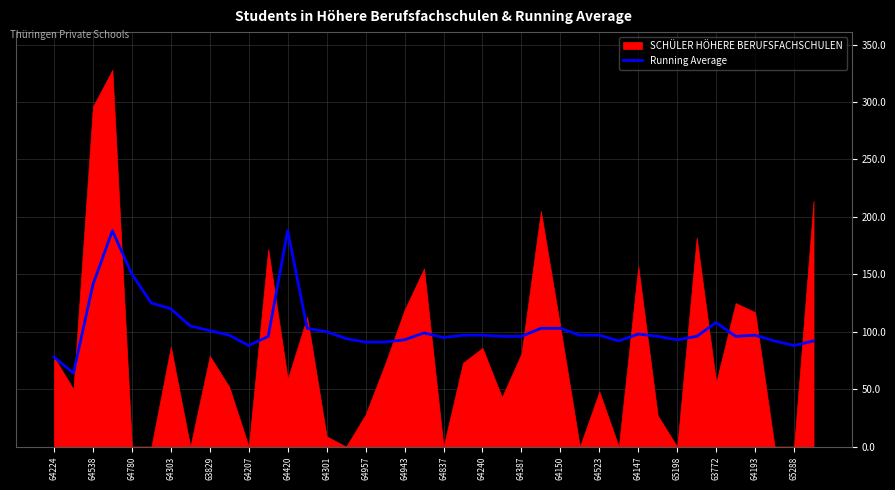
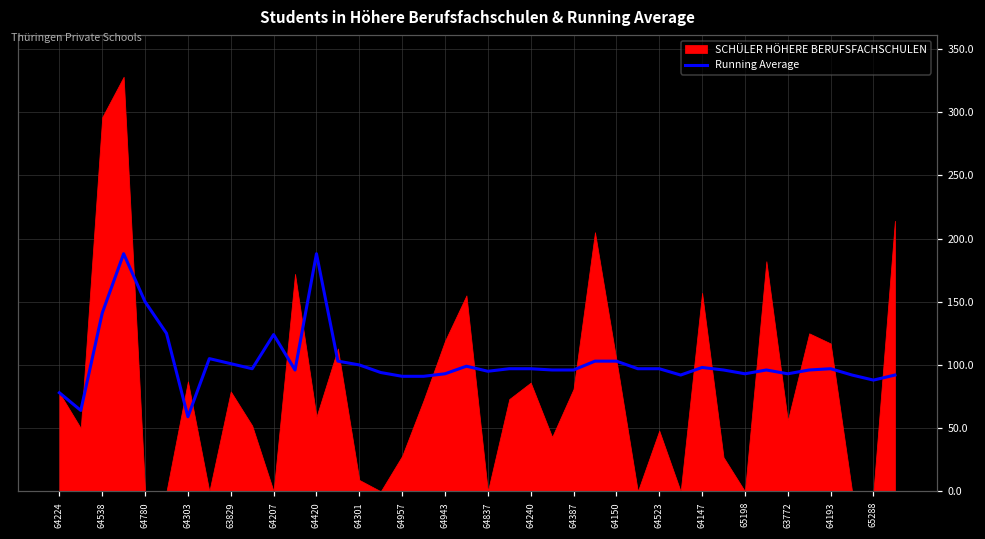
  {
    "Running Average": {
      "64538": 141,
      "64780": 150,
-     "64303": 120,
+     "64303": 59,
      "63829": 101,
-     "64207": 88,
+     "64207": 124,
      "64420": 188,
      "64301": 100,
      "64957": 91,
      "64943": 93,
      "64837": 95,
      "64240": 97,
      "64387": 96,
      "64523": 97,
      "64147": 98,
      "65198": 93,
-     "63772": 108,
+     "63772": 93,
      "64193": 97,
      "65288": 88
    },
    "SCHÜLER HÖHERE BERUFSFACHSCHULEN": {
      "64538": 296,
      "64780": 0,
      "64303": 87,
      "63829": 79,
      "64207": 0,
      "64420": 59,
      "64301": 9,
      "64957": 28,
      "64943": 119,
      "64837": 0,
      "64240": 86,
      "64387": 81,
      "64523": 48,
      "64147": 157,
      "65198": 0,
      "63772": 56,
      "64193": 117,
      "65288": 0
    }
  }
